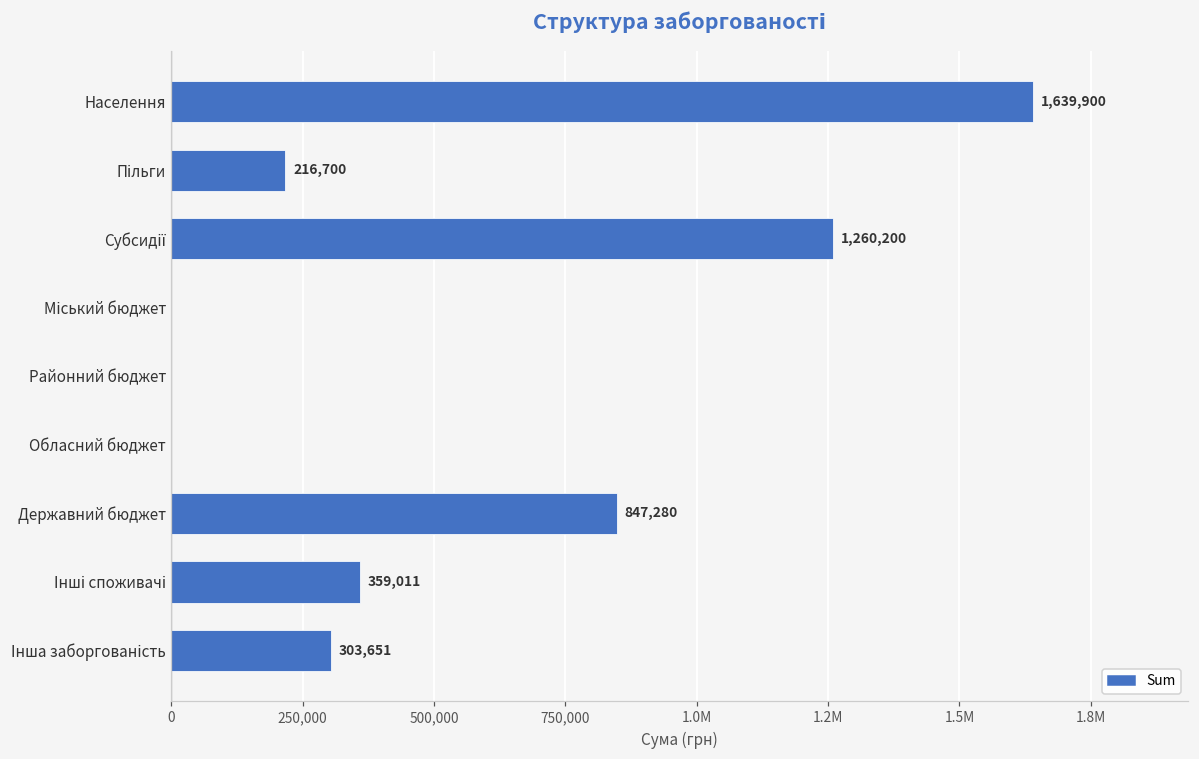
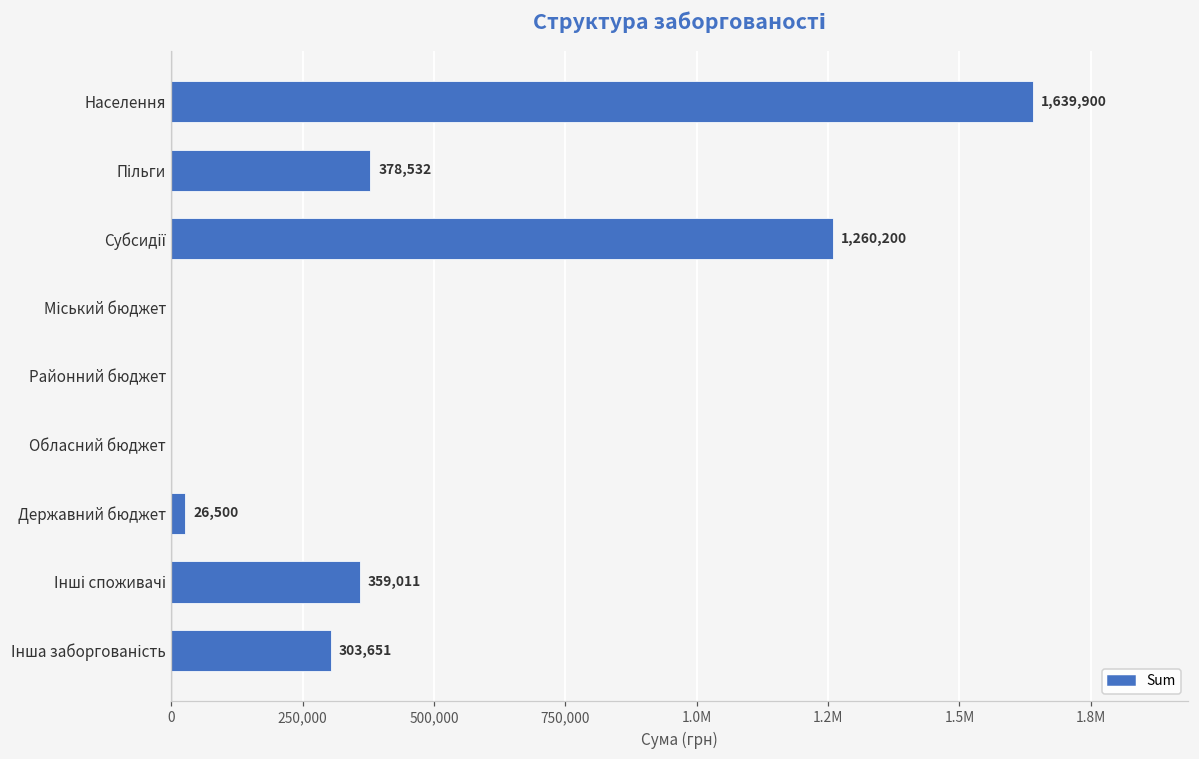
  {
    "Населення": "1,639,900",
-   "Пільги": "216,700",
+   "Пільги": "378,532",
    "Субсидії": "1,260,200",
-   "Державний бюджет": "847,280",
+   "Державний бюджет": "26,500",
    "Інші споживачі": "359,011",
    "Інша заборгованість": "303,651"
  }
